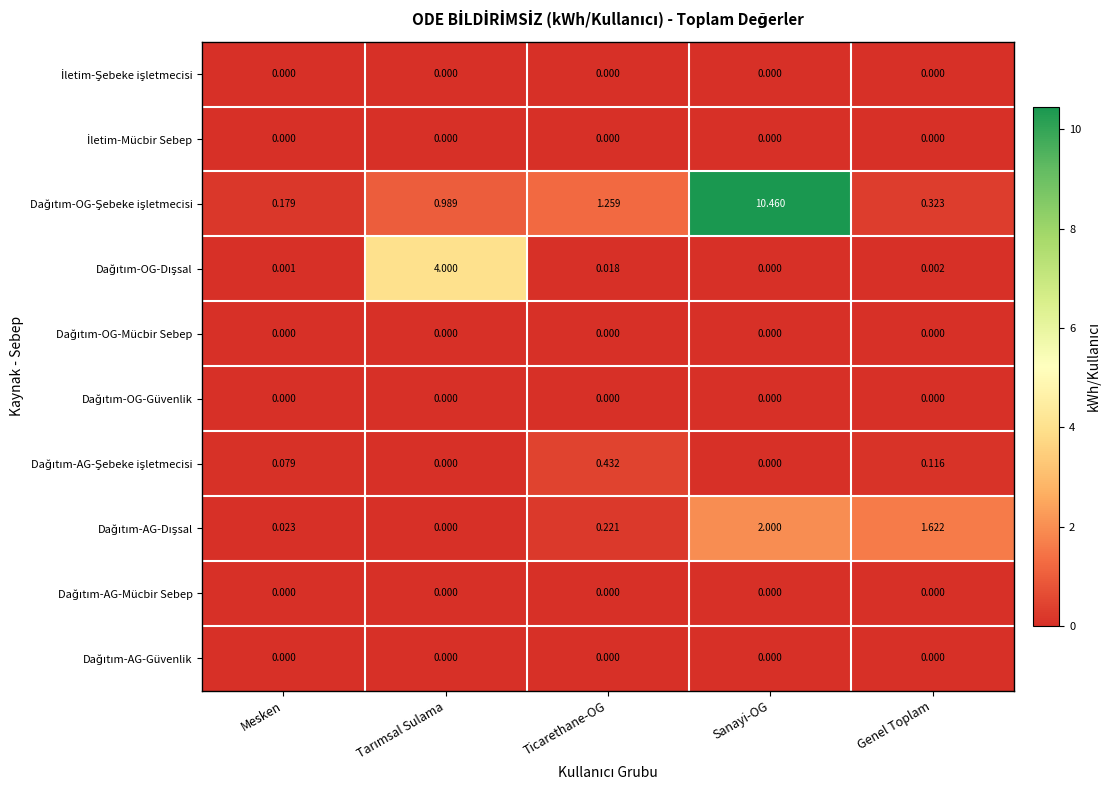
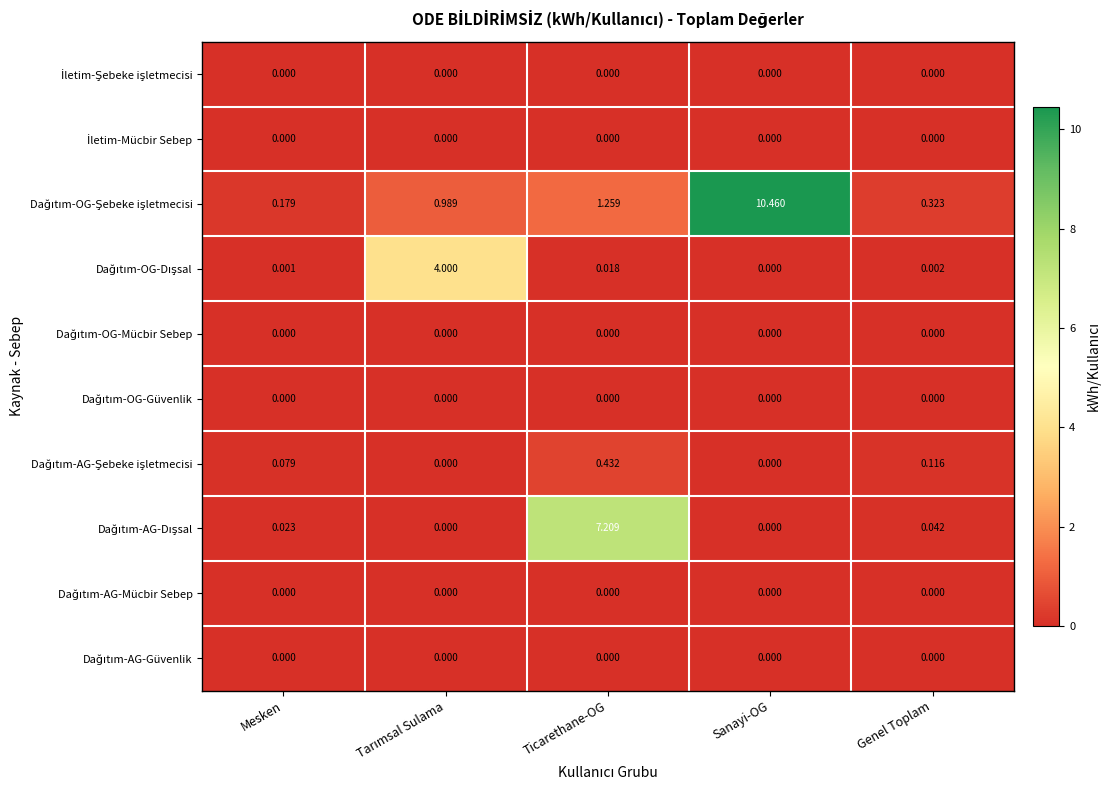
  {
    "İletim-Şebeke işletmecisi": {
      "Mesken": 0.000,
      "Tarımsal Sulama": 0.000,
      "Ticarethane-OG": 0.000,
      "Sanayi-OG": 0.000,
      "Genel Toplam": 0.000
    },
    "İletim-Mücbir Sebep": {
      "Mesken": 0.000,
      "Tarımsal Sulama": 0.000,
      "Ticarethane-OG": 0.000,
      "Sanayi-OG": 0.000,
      "Genel Toplam": 0.000
    },
    "Dağıtım-OG-Şebeke işletmecisi": {
      "Mesken": 0.179,
      "Tarımsal Sulama": 0.989,
      "Ticarethane-OG": 1.259,
      "Sanayi-OG": 10.460,
      "Genel Toplam": 0.323
    },
    "Dağıtım-OG-Dışsal": {
      "Mesken": 0.001,
      "Tarımsal Sulama": 4.000,
      "Ticarethane-OG": 0.018,
      "Sanayi-OG": 0.000,
      "Genel Toplam": 0.002
    },
    "Dağıtım-OG-Mücbir Sebep": {
      "Mesken": 0.000,
      "Tarımsal Sulama": 0.000,
      "Ticarethane-OG": 0.000,
      "Sanayi-OG": 0.000,
      "Genel Toplam": 0.000
    },
    "Dağıtım-OG-Güvenlik": {
      "Mesken": 0.000,
      "Tarımsal Sulama": 0.000,
      "Ticarethane-OG": 0.000,
      "Sanayi-OG": 0.000,
      "Genel Toplam": 0.000
    },
    "Dağıtım-AG-Şebeke işletmecisi": {
      "Mesken": 0.079,
      "Tarımsal Sulama": 0.000,
      "Ticarethane-OG": 0.432,
      "Sanayi-OG": 0.000,
      "Genel Toplam": 0.116
    },
    "Dağıtım-AG-Dışsal": {
      "Mesken": 0.023,
      "Tarımsal Sulama": 0.000,
-     "Ticarethane-OG": 0.221,
-     "Sanayi-OG": 2.000,
-     "Genel Toplam": 1.622
+     "Ticarethane-OG": 7.209,
+     "Sanayi-OG": 0.000,
+     "Genel Toplam": 0.042
    },
    "Dağıtım-AG-Mücbir Sebep": {
      "Mesken": 0.000,
      "Tarımsal Sulama": 0.000,
      "Ticarethane-OG": 0.000,
      "Sanayi-OG": 0.000,
      "Genel Toplam": 0.000
    },
    "Dağıtım-AG-Güvenlik": {
      "Mesken": 0.000,
      "Tarımsal Sulama": 0.000,
      "Ticarethane-OG": 0.000,
      "Sanayi-OG": 0.000,
      "Genel Toplam": 0.000
    }
  }
